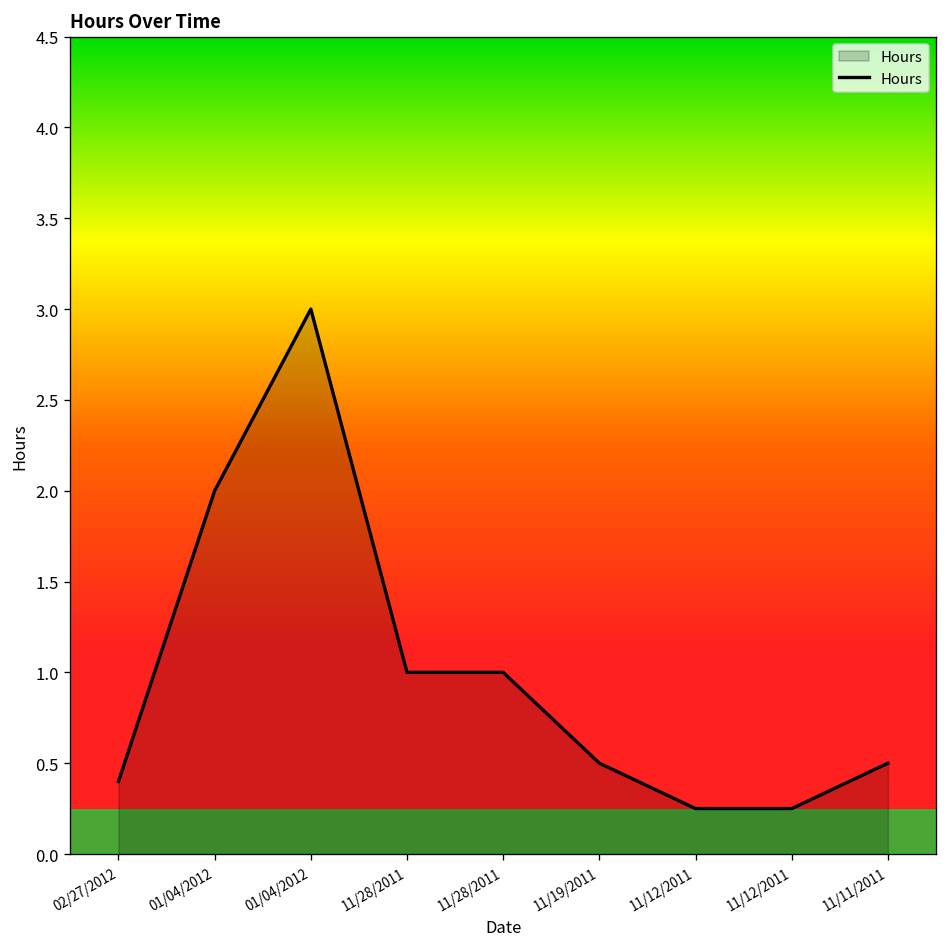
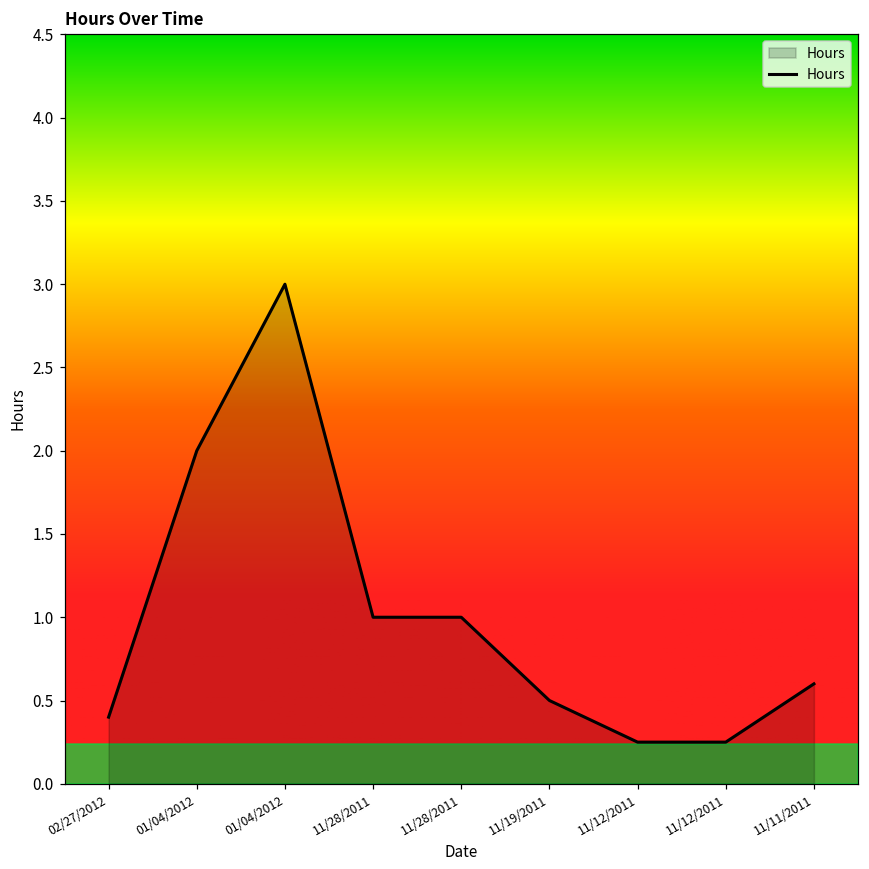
  {
    "02/27/2012": 0.4,
    "11/19/2011": 0.5,
-   "11/11/2011": 0.5
+   "11/11/2011": 0.6
  }
